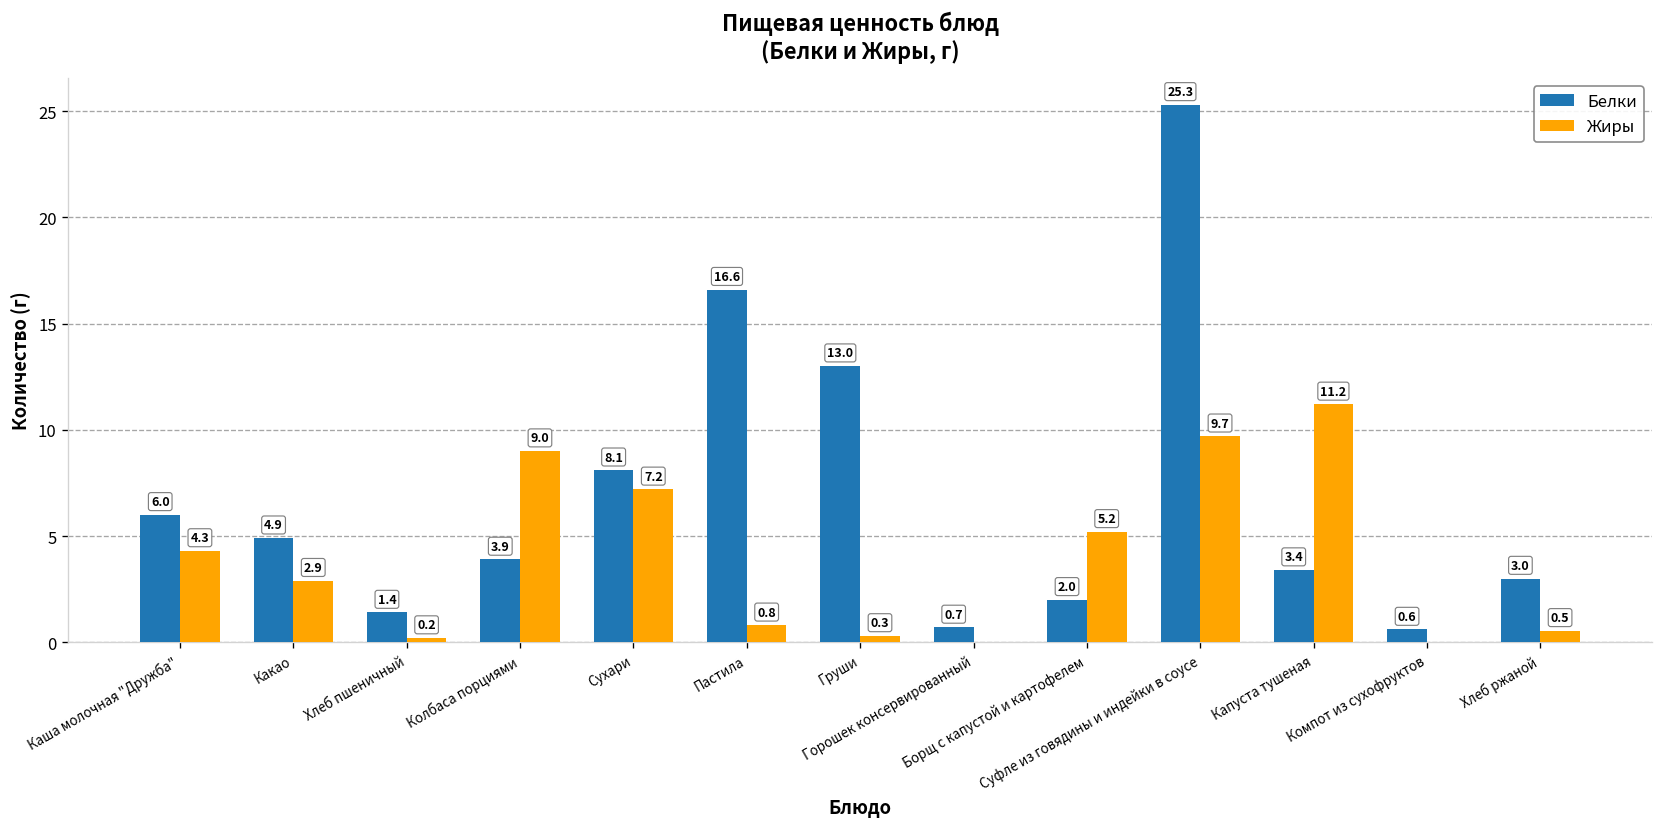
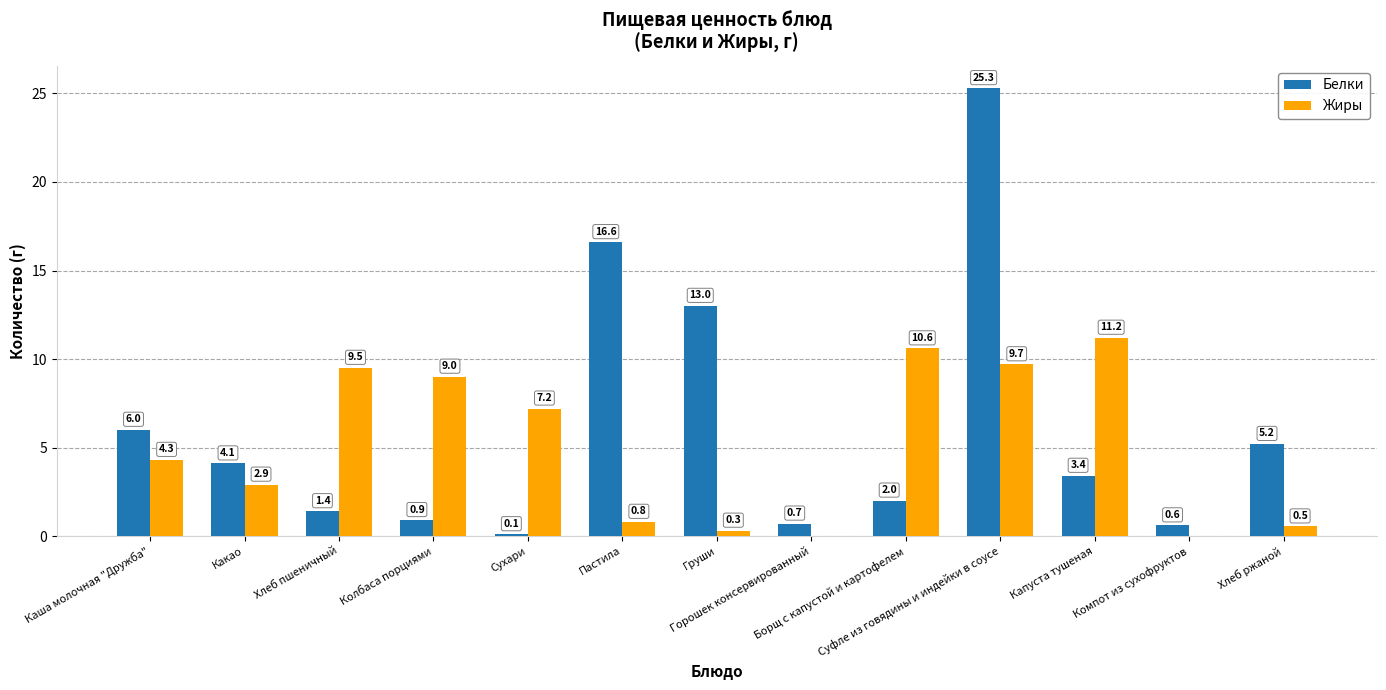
  {
    "Белки": {
-     "Какао": 4.9,
-     "Колбаса порциями": 3.9,
-     "Сухари": 8.1,
-     "Хлеб ржаной": 3.0
+     "Какао": 4.1,
+     "Колбаса порциями": 0.9,
+     "Сухари": 0.1,
+     "Хлеб ржаной": 5.2
    },
    "Жиры": {
-     "Хлеб пшеничный": 0.2,
-     "Борщ с капустой и картофелем": 5.2
+     "Хлеб пшеничный": 9.5,
+     "Борщ с капустой и картофелем": 10.6
    }
  }
